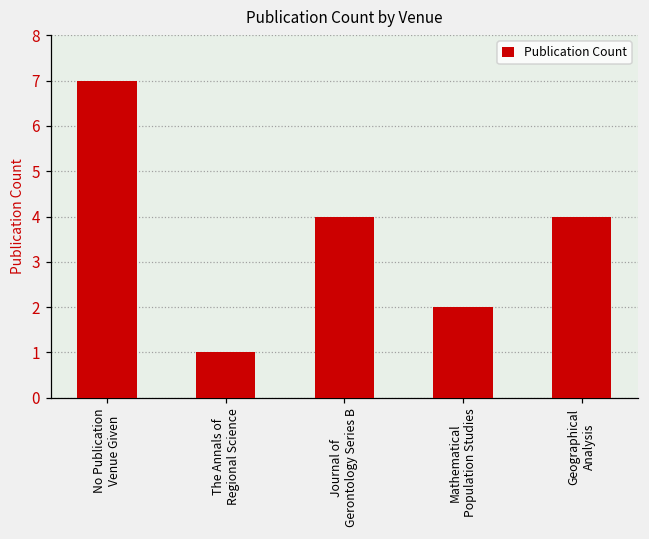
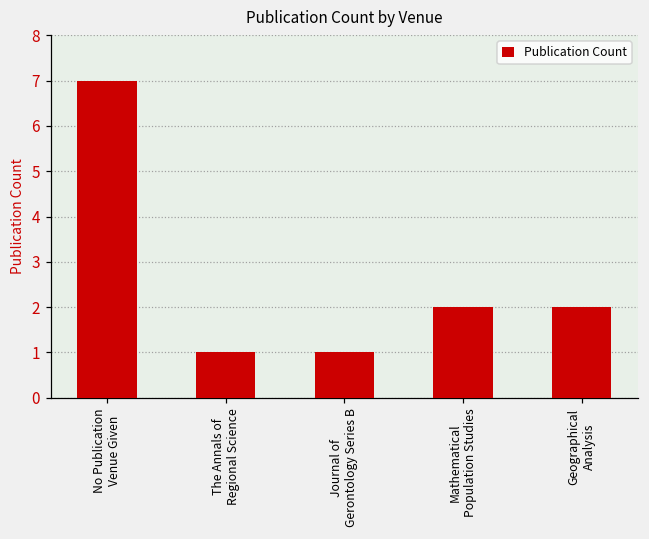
  {
    "No Publication Venue Given": 7,
    "The Annals of Regional Science": 1,
-   "Journal of Gerontology Series B": 4,
+   "Journal of Gerontology Series B": 1,
    "Mathematical Population Studies": 2,
-   "Geographical Analysis": 4
+   "Geographical Analysis": 2
  }
